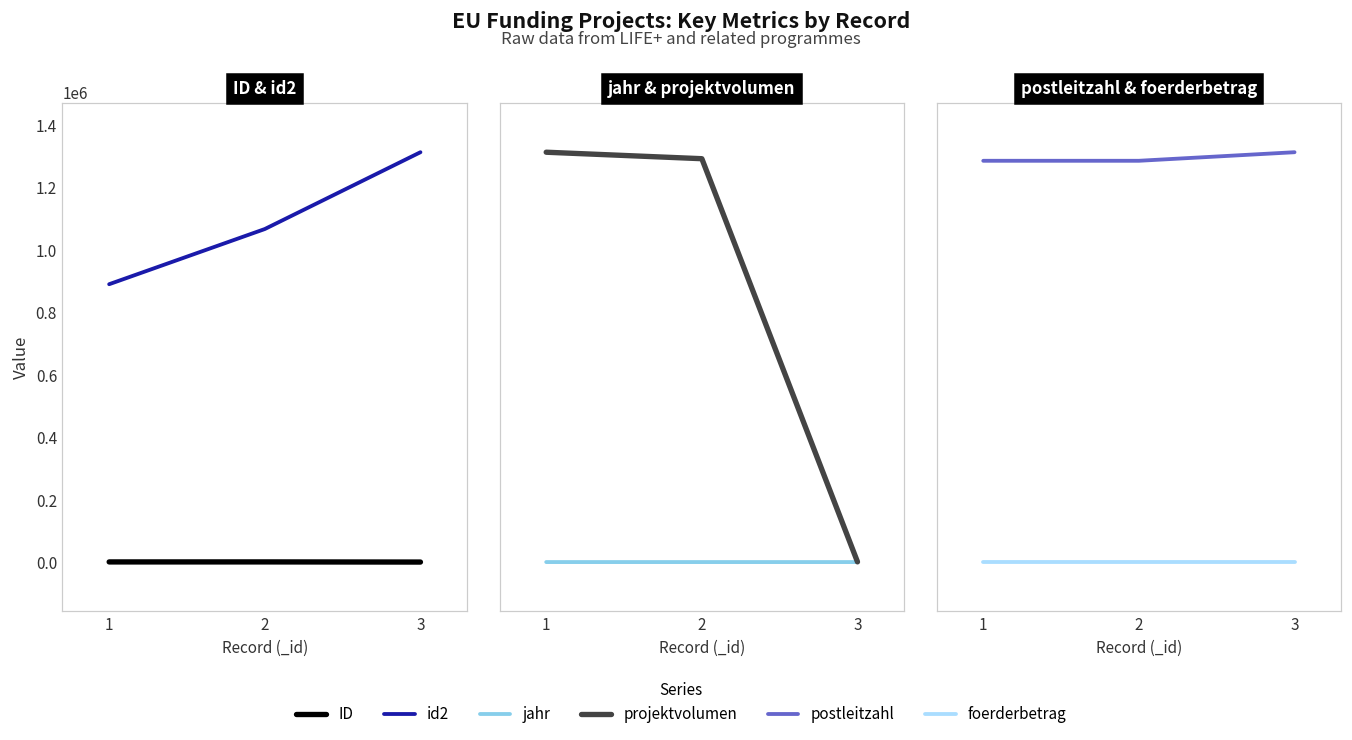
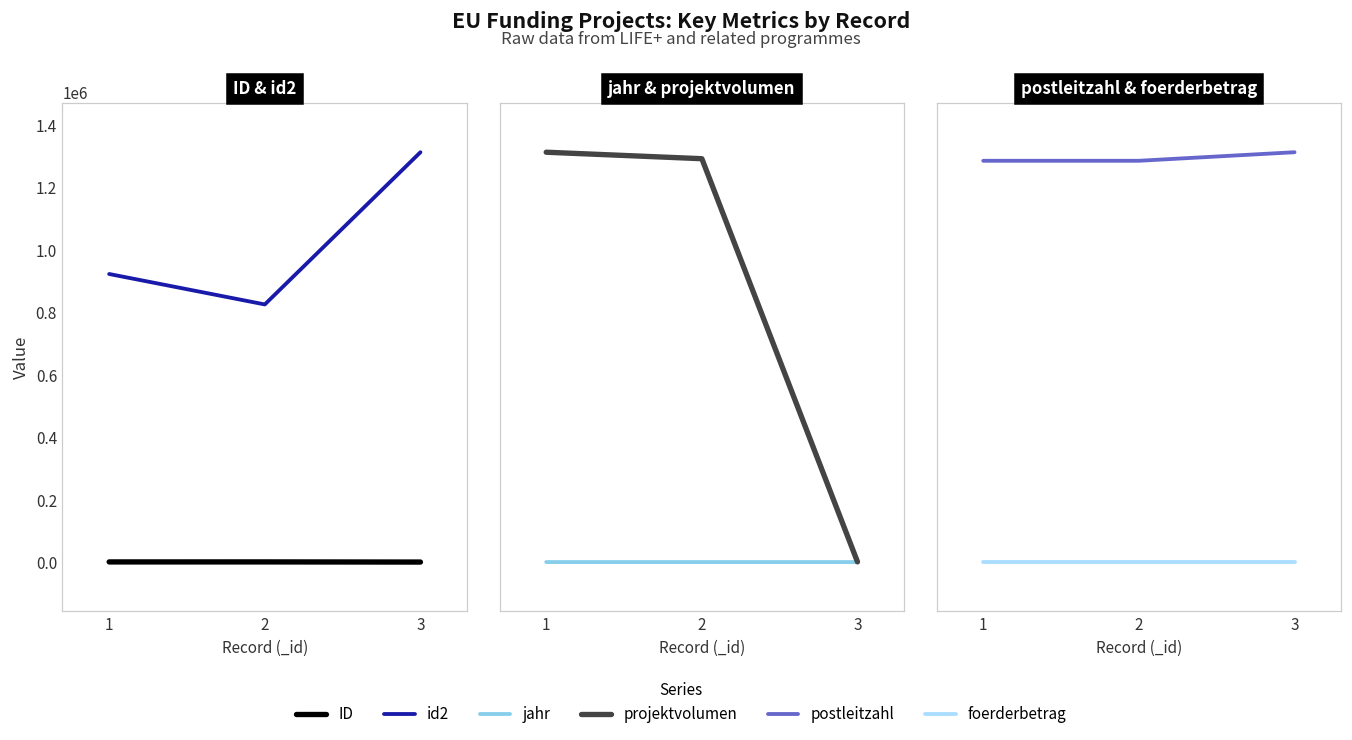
  {
    "ID & id2": {
      "ID": {
        "1": 0,
        "2": 0,
        "3": 0
      },
      "id2": {
-       "1": 890000,
-       "2": 1070000,
+       "1": 920000,
+       "2": 830000,
        "3": 1310000
      }
    }
  }
